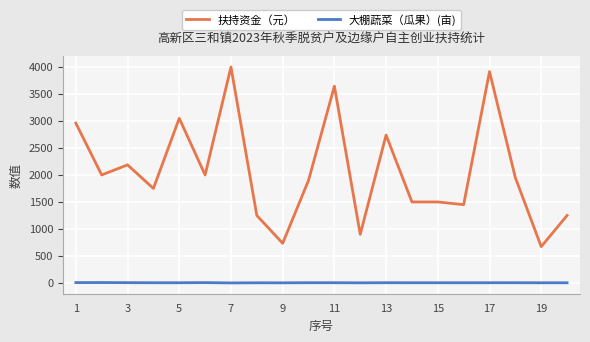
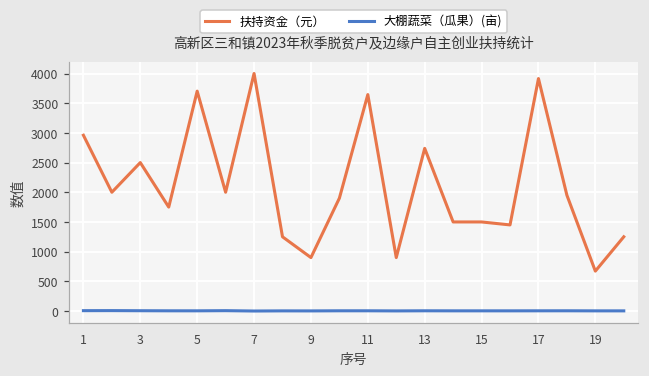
  {
    "扶持资金（元）": {
      "1": 3000,
-     "3": 2200,
-     "5": 3100,
+     "3": 2500,
+     "5": 3700,
      "7": 4000,
-     "9": 700,
+     "9": 900,
      "11": 3600,
      "13": 2700,
      "15": 1500,
      "17": 3900,
      "19": 700
    },
    "大棚蔬菜（瓜果）(亩)": {
      "1": 0,
      "3": 0,
      "5": 0,
      "7": 0,
      "9": 0,
      "11": 0,
      "13": 0,
      "15": 0,
      "17": 0,
      "19": 0
    }
  }
